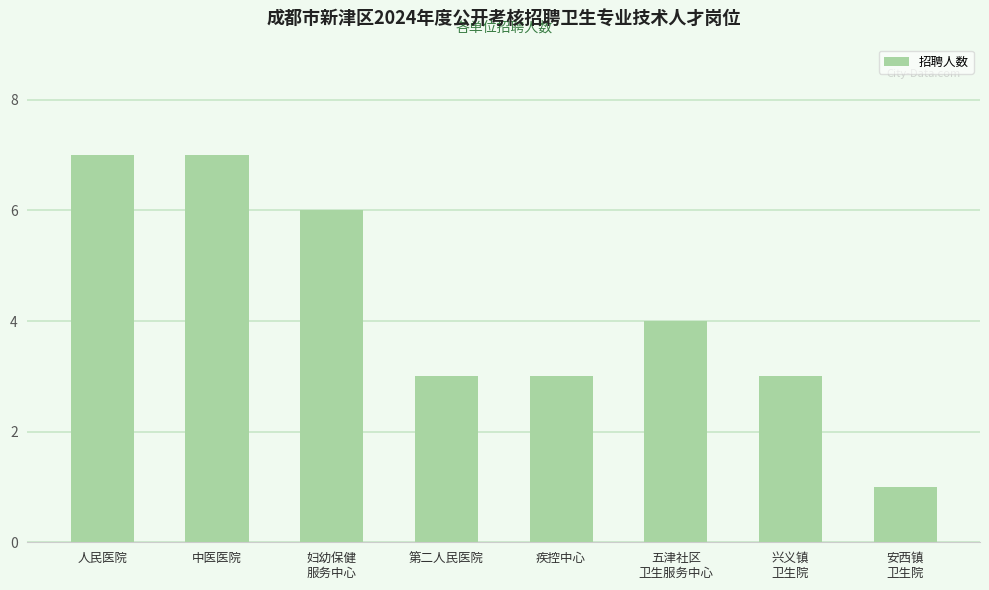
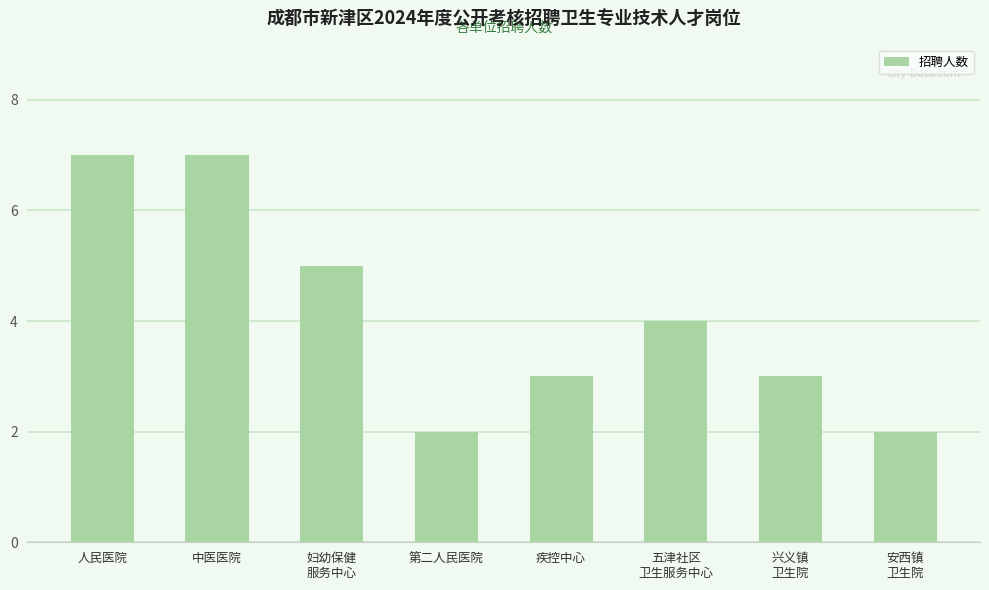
  {
    "人民医院": 7,
    "中医医院": 7,
-   "妇幼保健 服务中心": 6,
-   "第二人民医院": 3,
+   "妇幼保健 服务中心": 5,
+   "第二人民医院": 2,
    "疾控中心": 3,
    "五津社区 卫生服务中心": 4,
    "兴义镇 卫生院": 3,
-   "安西镇 卫生院": 1
+   "安西镇 卫生院": 2
  }
